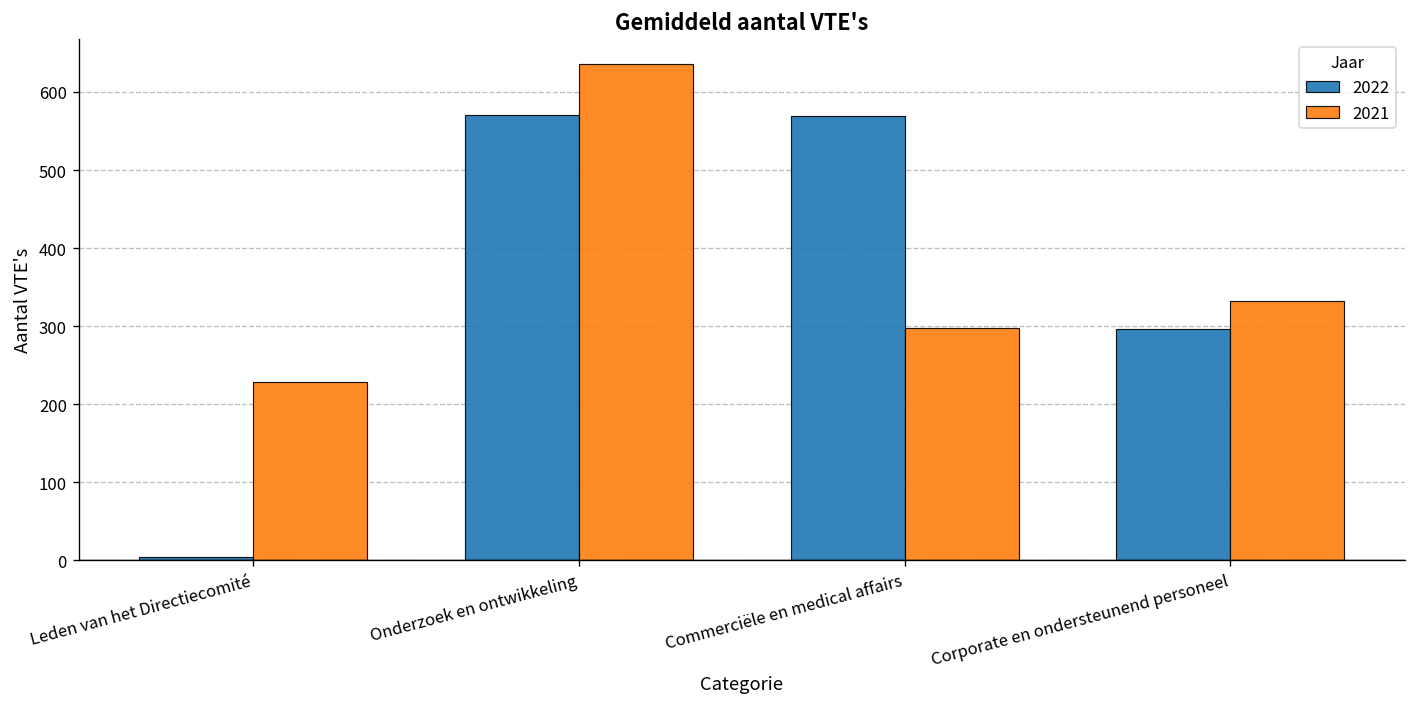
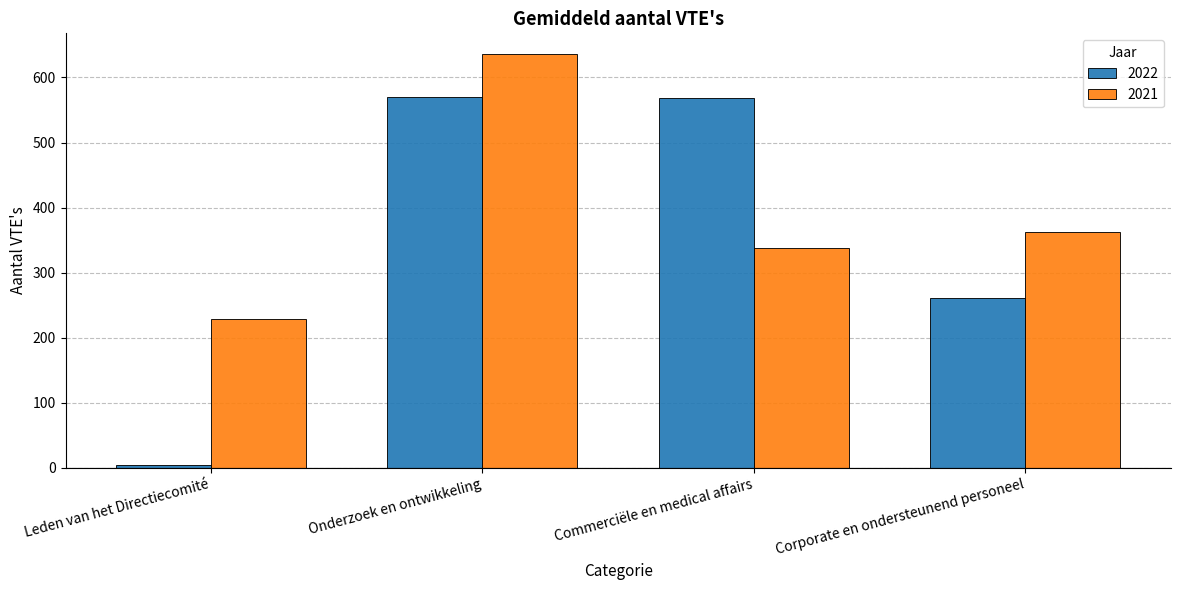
  {
    "2022": {
      "Leden van het Directiecomité": 10,
      "Onderzoek en ontwikkeling": 570,
      "Commerciële en medical affairs": 570,
-     "Corporate en ondersteunend personeel": 300
+     "Corporate en ondersteunend personeel": 260
    },
    "2021": {
      "Leden van het Directiecomité": 230,
      "Onderzoek en ontwikkeling": 640,
-     "Commerciële en medical affairs": 300,
-     "Corporate en ondersteunend personeel": 330
+     "Commerciële en medical affairs": 340,
+     "Corporate en ondersteunend personeel": 360
    }
  }
